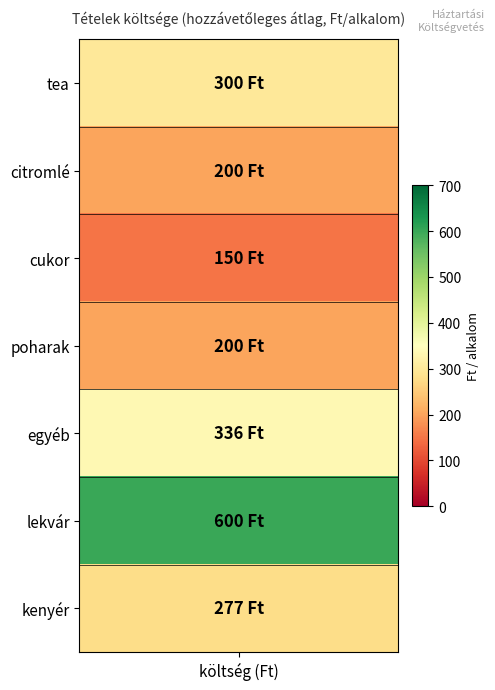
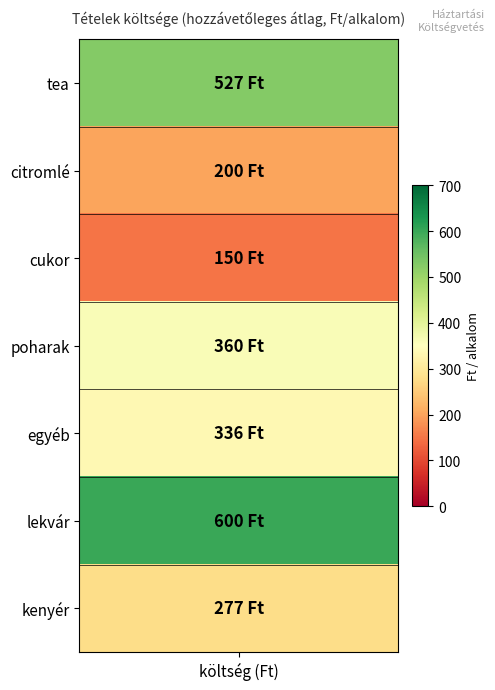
  {
    "tea": {
-     "költség (Ft)": 300
+     "költség (Ft)": 527
    },
    "citromlé": {
      "költség (Ft)": 200
    },
    "cukor": {
      "költség (Ft)": 150
    },
    "poharak": {
-     "költség (Ft)": 200
+     "költség (Ft)": 360
    },
    "egyéb": {
      "költség (Ft)": 336
    },
    "lekvár": {
      "költség (Ft)": 600
    },
    "kenyér": {
      "költség (Ft)": 277
    }
  }
